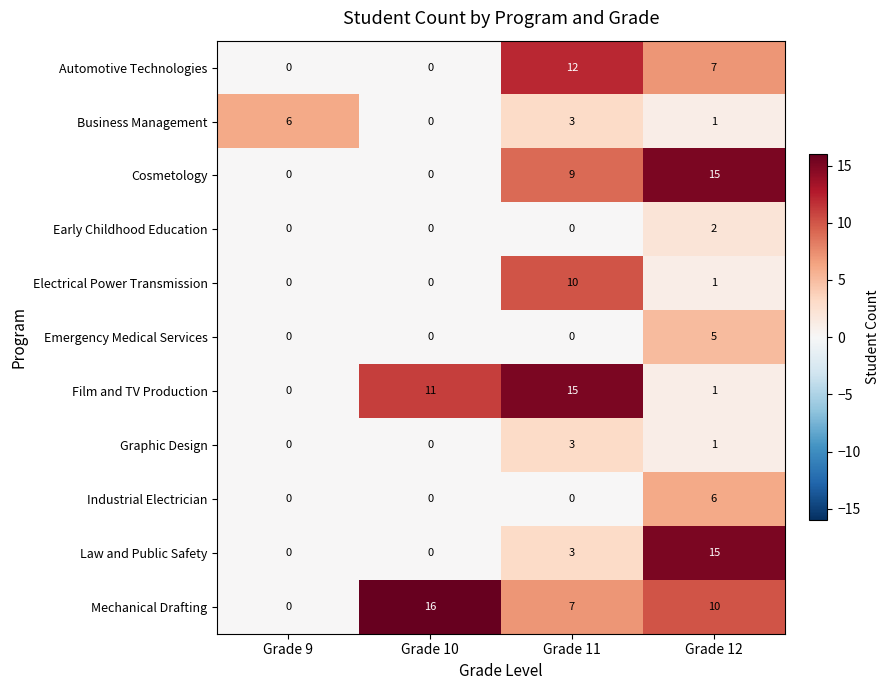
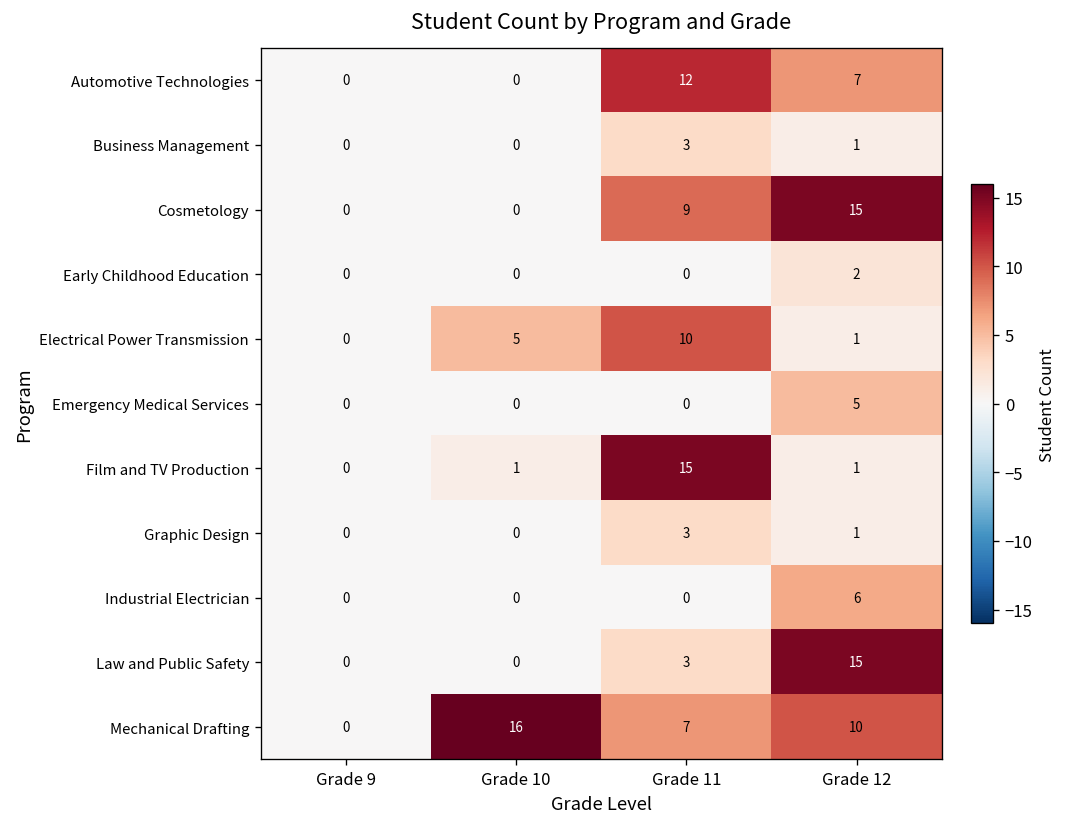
  {
    "Automotive Technologies": {
      "Grade 9": 0,
      "Grade 10": 0,
      "Grade 11": 12,
      "Grade 12": 7
    },
    "Business Management": {
-     "Grade 9": 6,
+     "Grade 9": 0,
      "Grade 10": 0,
      "Grade 11": 3,
      "Grade 12": 1
    },
    "Cosmetology": {
      "Grade 9": 0,
      "Grade 10": 0,
      "Grade 11": 9,
      "Grade 12": 15
    },
    "Early Childhood Education": {
      "Grade 9": 0,
      "Grade 10": 0,
      "Grade 11": 0,
      "Grade 12": 2
    },
    "Electrical Power Transmission": {
      "Grade 9": 0,
-     "Grade 10": 0,
+     "Grade 10": 5,
      "Grade 11": 10,
      "Grade 12": 1
    },
    "Emergency Medical Services": {
      "Grade 9": 0,
      "Grade 10": 0,
      "Grade 11": 0,
      "Grade 12": 5
    },
    "Film and TV Production": {
      "Grade 9": 0,
-     "Grade 10": 11,
+     "Grade 10": 1,
      "Grade 11": 15,
      "Grade 12": 1
    },
    "Graphic Design": {
      "Grade 9": 0,
      "Grade 10": 0,
      "Grade 11": 3,
      "Grade 12": 1
    },
    "Industrial Electrician": {
      "Grade 9": 0,
      "Grade 10": 0,
      "Grade 11": 0,
      "Grade 12": 6
    },
    "Law and Public Safety": {
      "Grade 9": 0,
      "Grade 10": 0,
      "Grade 11": 3,
      "Grade 12": 15
    },
    "Mechanical Drafting": {
      "Grade 9": 0,
      "Grade 10": 16,
      "Grade 11": 7,
      "Grade 12": 10
    }
  }
